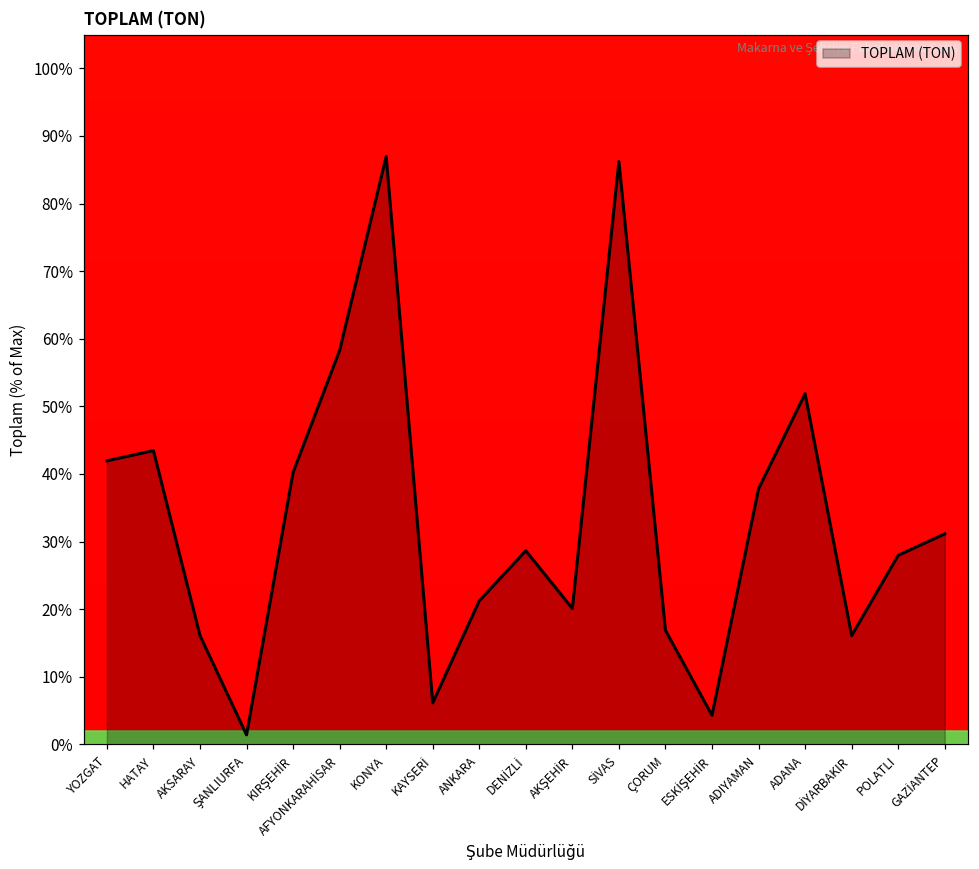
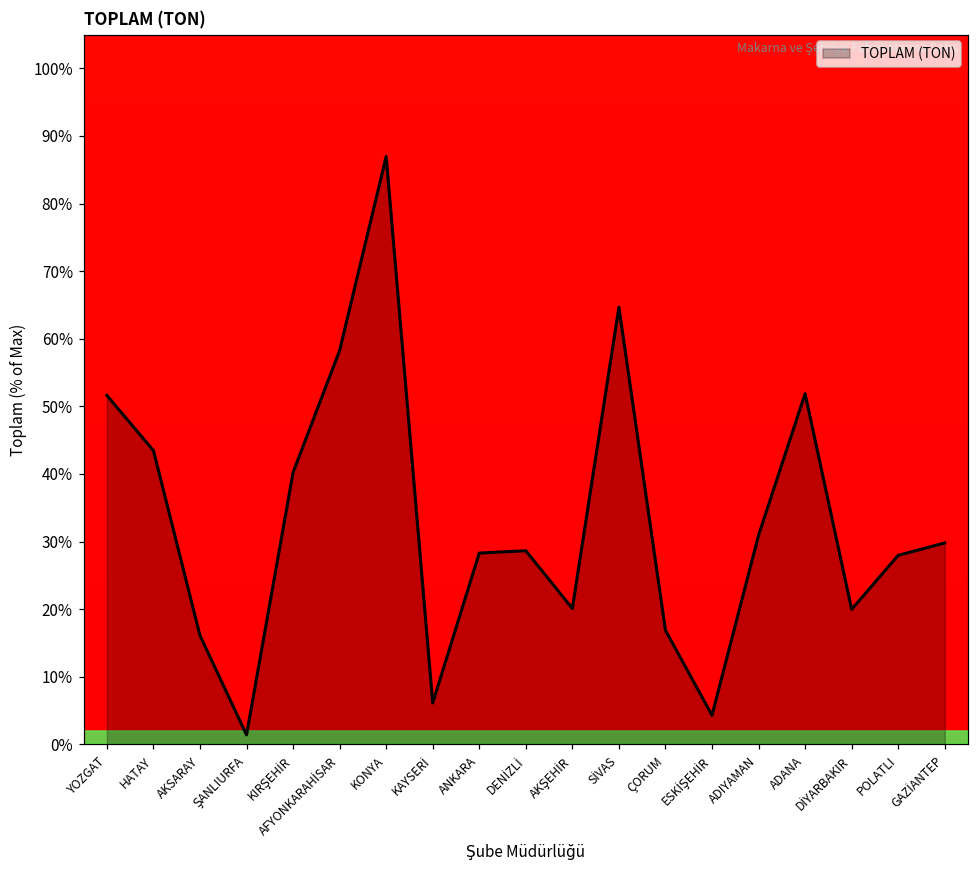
  {
-   "YOZGAT": "42%",
+   "YOZGAT": "52%",
    "HATAY": "43%",
    "AKSARAY": "16%",
    "KIRŞEHİR": "40%",
    "AFYONKARAHİSAR": "58%",
    "KONYA": "87%",
    "KAYSERİ": "6%",
-   "ANKARA": "21%",
+   "ANKARA": "28%",
    "DENİZLİ": "29%",
    "AKŞEHİR": "20%",
-   "SİVAS": "86%",
+   "SİVAS": "65%",
    "ÇORUM": "17%",
    "ESKİŞEHİR": "4%",
-   "ADIYAMAN": "38%",
+   "ADIYAMAN": "31%",
    "ADANA": "52%",
-   "DİYARBAKIR": "16%",
+   "DİYARBAKIR": "20%",
    "POLATLI": "28%",
-   "GAZİANTEP": "31%"
+   "GAZİANTEP": "30%"
  }
